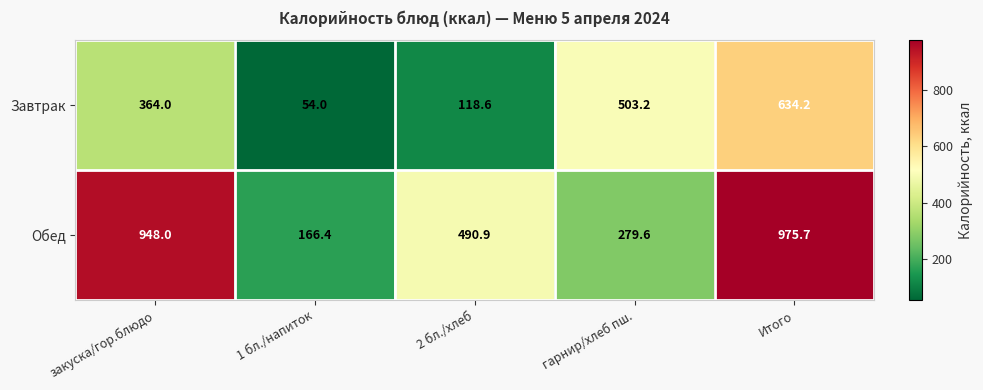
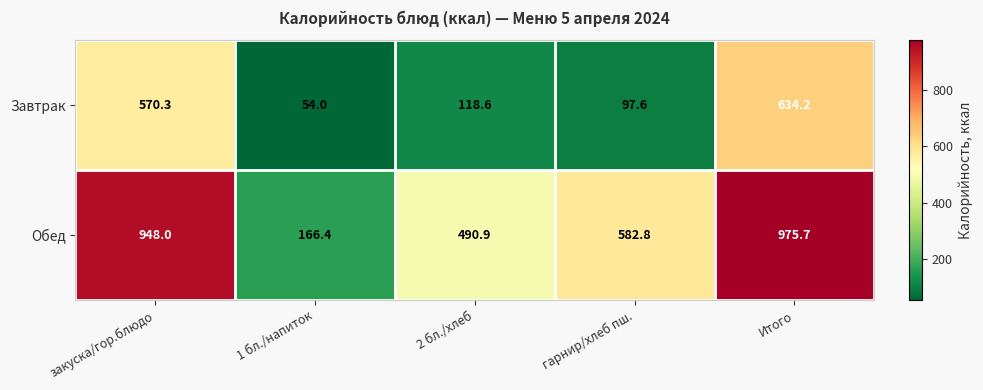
  {
    "Завтрак": {
-     "закуска/гор.блюдо": 364.0,
+     "закуска/гор.блюдо": 570.3,
      "1 бл./напиток": 54.0,
      "2 бл./хлеб": 118.6,
-     "гарнир/хлеб пш.": 503.2,
+     "гарнир/хлеб пш.": 97.6,
      "Итого": 634.2
    },
    "Обед": {
      "закуска/гор.блюдо": 948.0,
      "1 бл./напиток": 166.4,
      "2 бл./хлеб": 490.9,
-     "гарнир/хлеб пш.": 279.6,
+     "гарнир/хлеб пш.": 582.8,
      "Итого": 975.7
    }
  }
